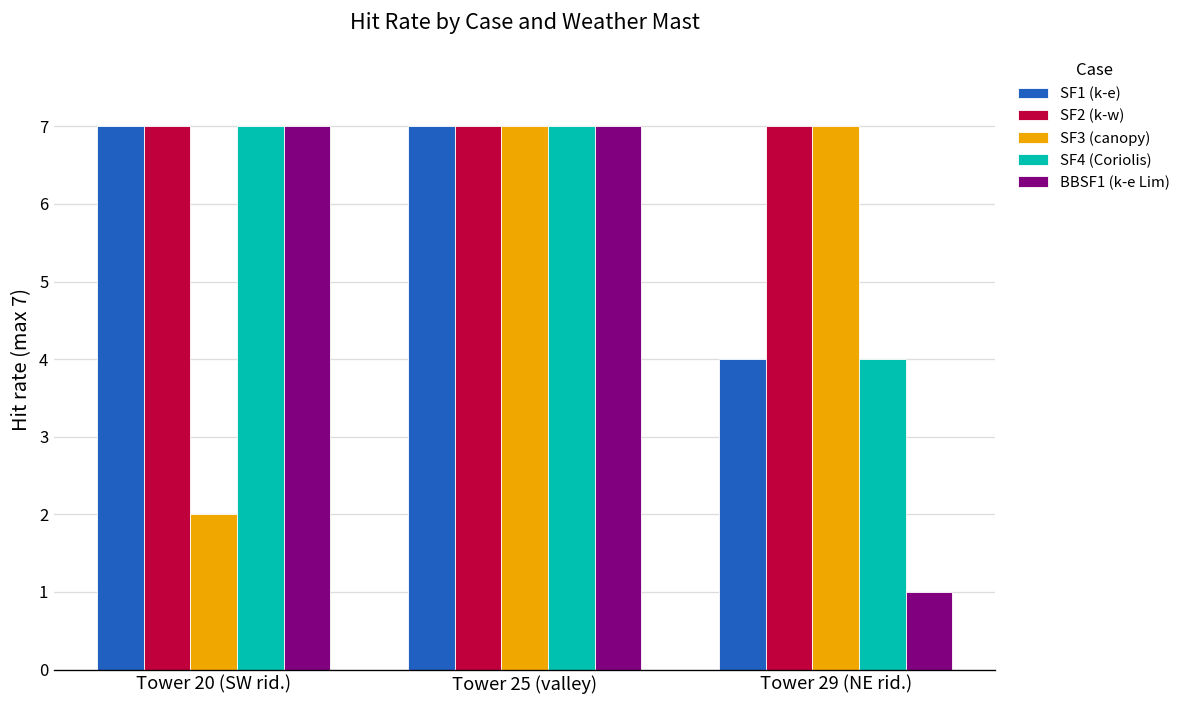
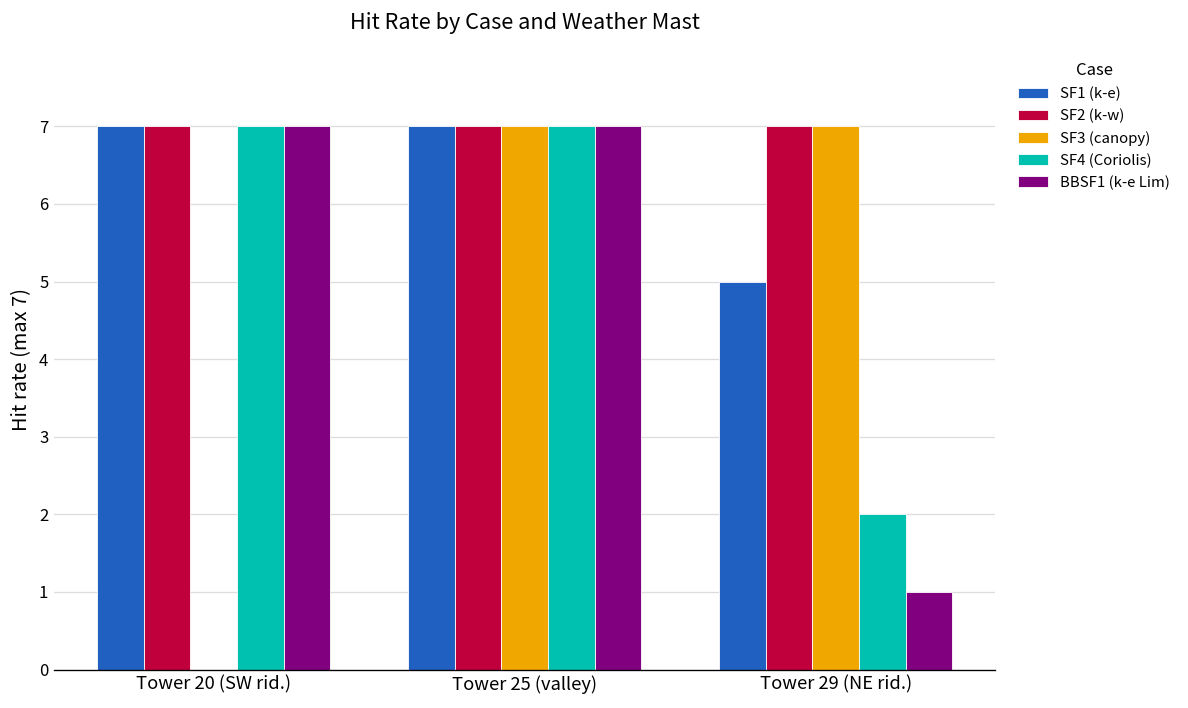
  {
    "SF1 (k-e)": {
      "Tower 20 (SW rid.)": 7,
      "Tower 25 (valley)": 7,
-     "Tower 29 (NE rid.)": 4
+     "Tower 29 (NE rid.)": 5
    },
    "SF2 (k-w)": {
      "Tower 20 (SW rid.)": 7,
      "Tower 25 (valley)": 7,
      "Tower 29 (NE rid.)": 7
    },
    "SF3 (canopy)": {
-     "Tower 20 (SW rid.)": 2,
+     "Tower 20 (SW rid.)": 0,
      "Tower 25 (valley)": 7,
      "Tower 29 (NE rid.)": 7
    },
    "SF4 (Coriolis)": {
      "Tower 20 (SW rid.)": 7,
      "Tower 25 (valley)": 7,
-     "Tower 29 (NE rid.)": 4
+     "Tower 29 (NE rid.)": 2
    },
    "BBSF1 (k-e Lim)": {
      "Tower 20 (SW rid.)": 7,
      "Tower 25 (valley)": 7,
      "Tower 29 (NE rid.)": 1
    }
  }
